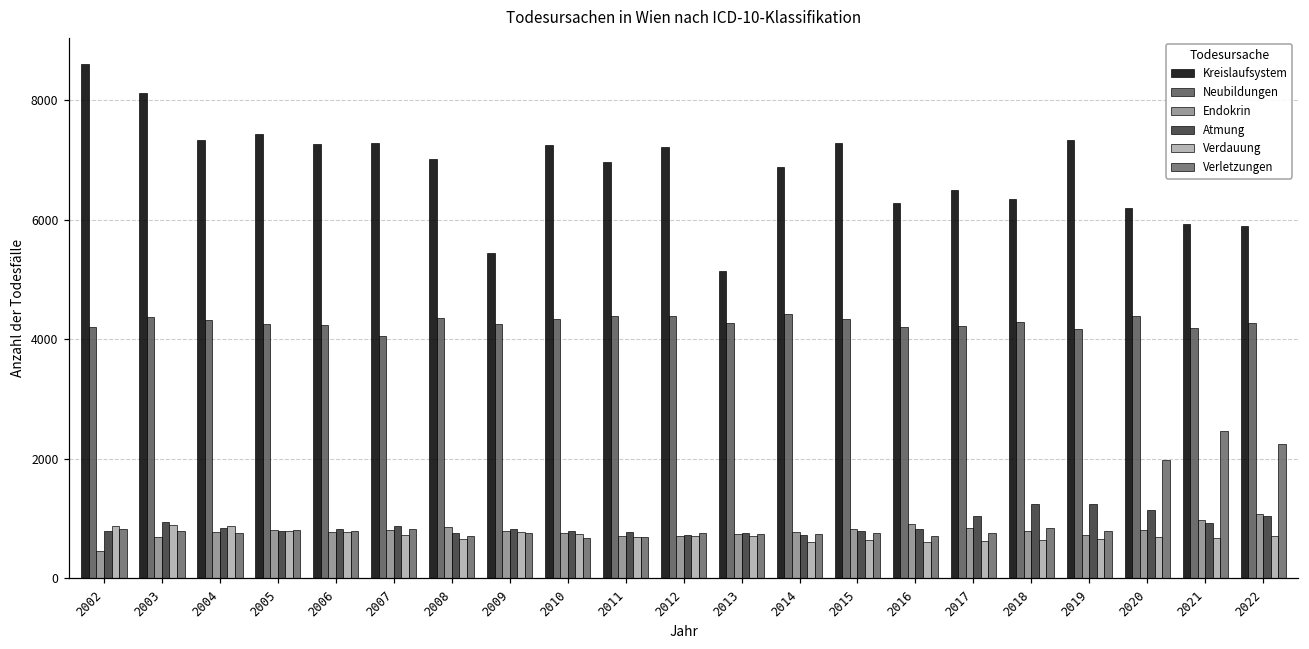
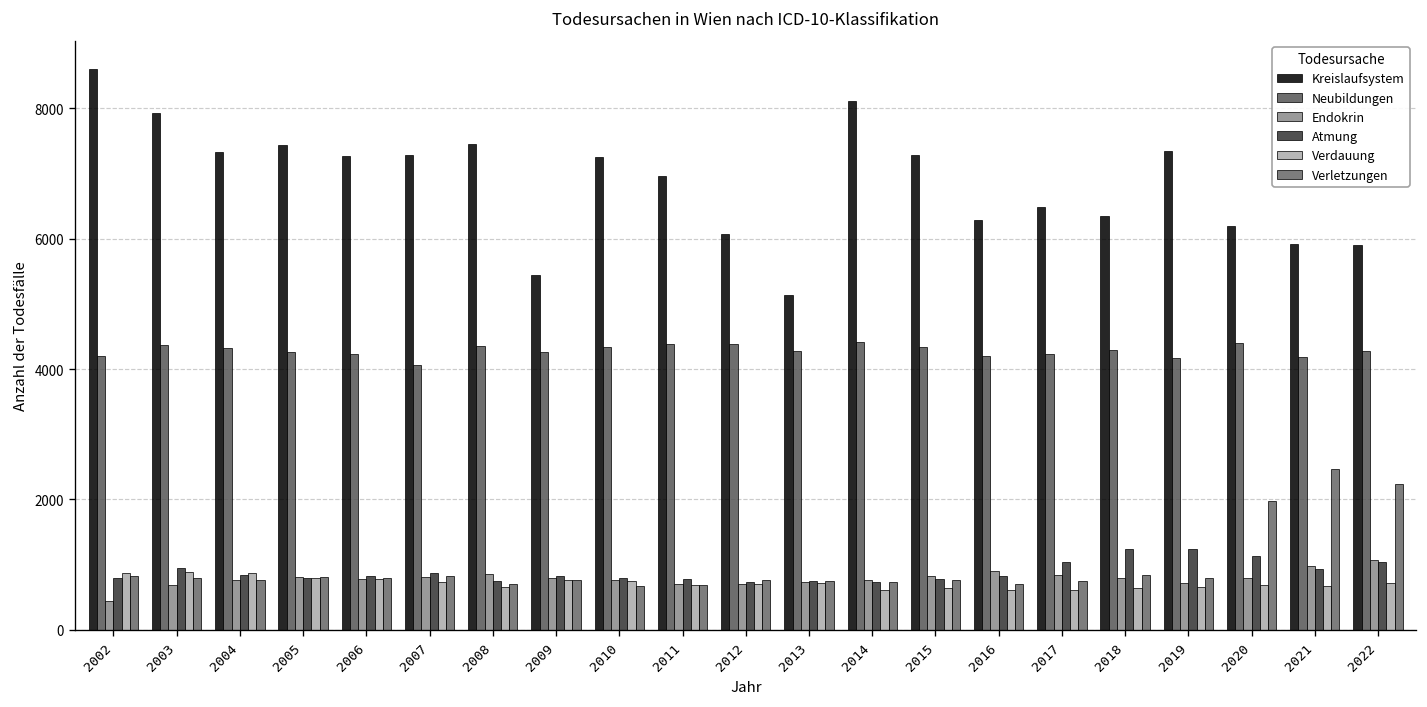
  {
    "Kreislaufsystem": {
      "2002": 8600,
-     "2003": 8100,
+     "2003": 7900,
      "2004": 7300,
      "2005": 7400,
      "2006": 7300,
      "2007": 7300,
-     "2008": 7000,
+     "2008": 7500,
      "2009": 5400,
      "2010": 7200,
      "2011": 7000,
-     "2012": 7200,
+     "2012": 6100,
      "2013": 5100,
-     "2014": 6900,
+     "2014": 8100,
      "2015": 7300,
      "2016": 6300,
      "2017": 6500,
      "2018": 6300,
      "2019": 7300,
      "2020": 6200,
      "2021": 5900,
      "2022": 5900
    }
  }
